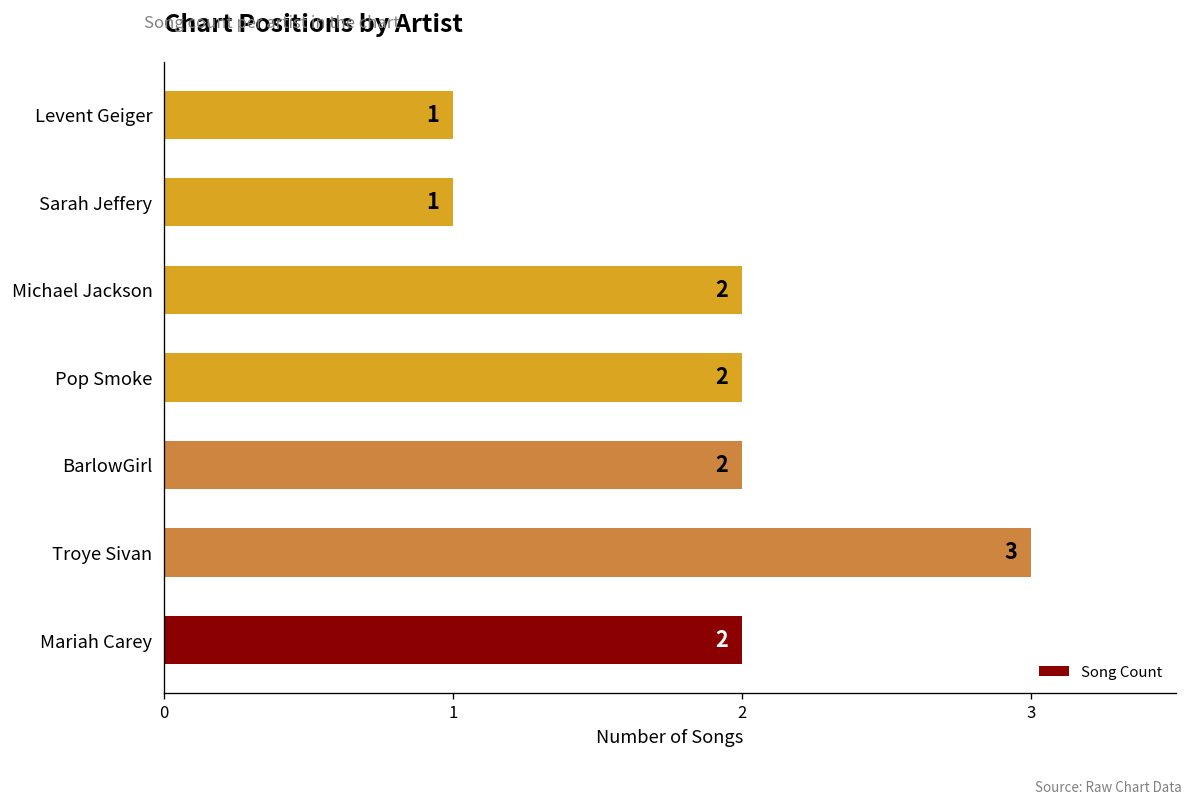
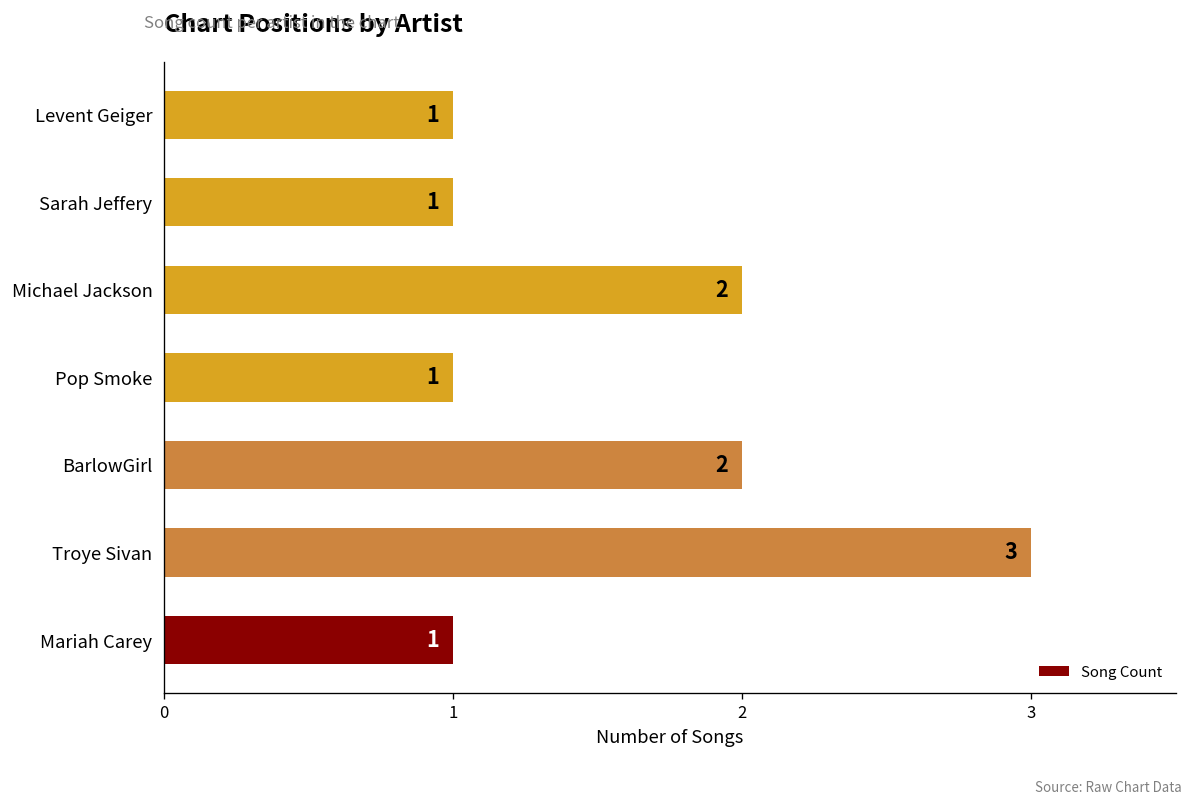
  {
    "Levent Geiger": 1,
    "Sarah Jeffery": 1,
    "Michael Jackson": 2,
-   "Pop Smoke": 2,
+   "Pop Smoke": 1,
    "BarlowGirl": 2,
    "Troye Sivan": 3,
-   "Mariah Carey": 2
+   "Mariah Carey": 1
  }
